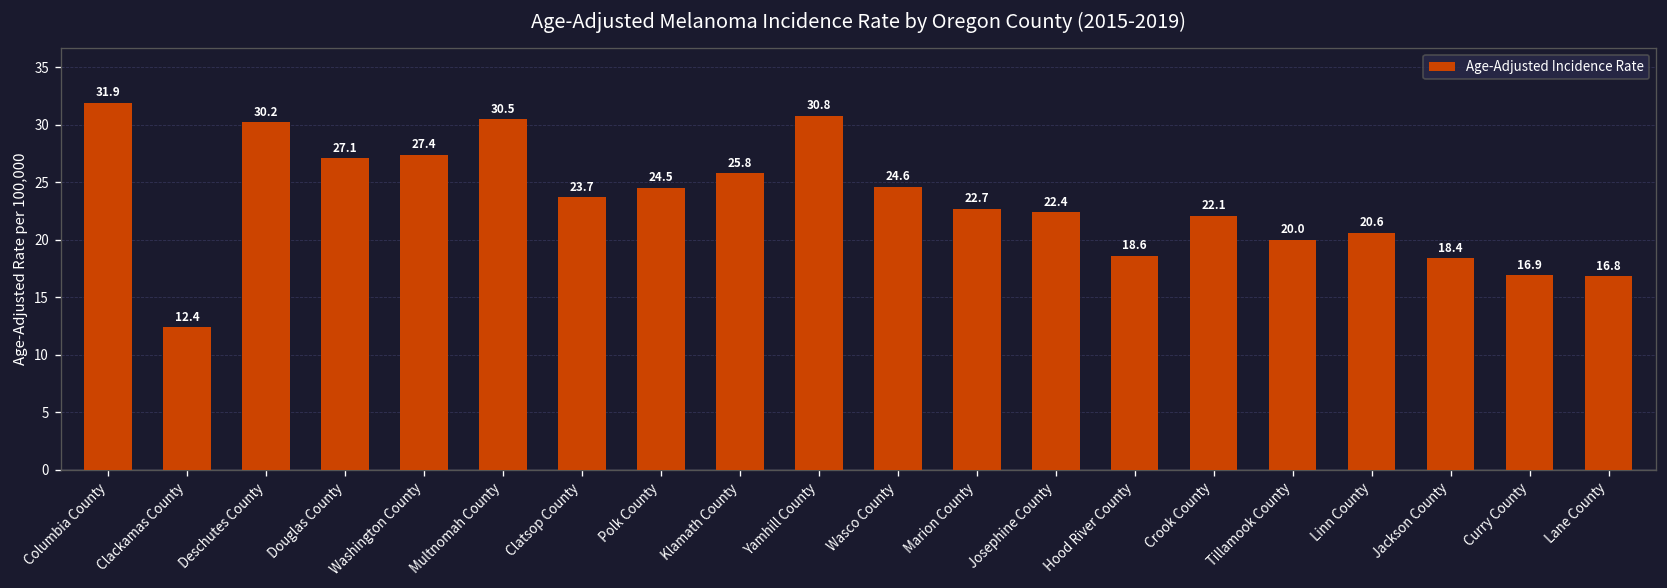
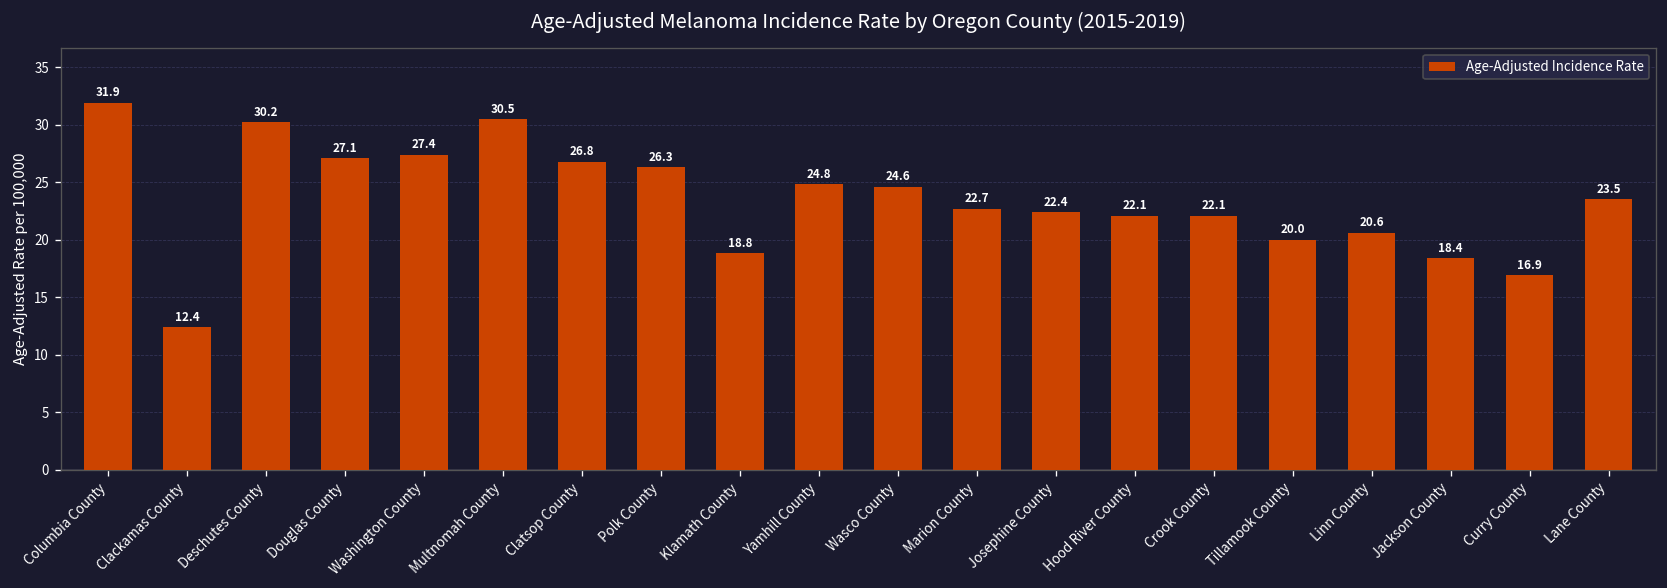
  {
    "Columbia County": 31.9,
    "Clackamas County": 12.4,
    "Deschutes County": 30.2,
    "Douglas County": 27.1,
    "Washington County": 27.4,
    "Multnomah County": 30.5,
-   "Clatsop County": 23.7,
-   "Polk County": 24.5,
-   "Klamath County": 25.8,
-   "Yamhill County": 30.8,
+   "Clatsop County": 26.8,
+   "Polk County": 26.3,
+   "Klamath County": 18.8,
+   "Yamhill County": 24.8,
    "Wasco County": 24.6,
    "Marion County": 22.7,
    "Josephine County": 22.4,
-   "Hood River County": 18.6,
+   "Hood River County": 22.1,
    "Crook County": 22.1,
    "Tillamook County": 20.0,
    "Linn County": 20.6,
    "Jackson County": 18.4,
    "Curry County": 16.9,
-   "Lane County": 16.8
+   "Lane County": 23.5
  }
